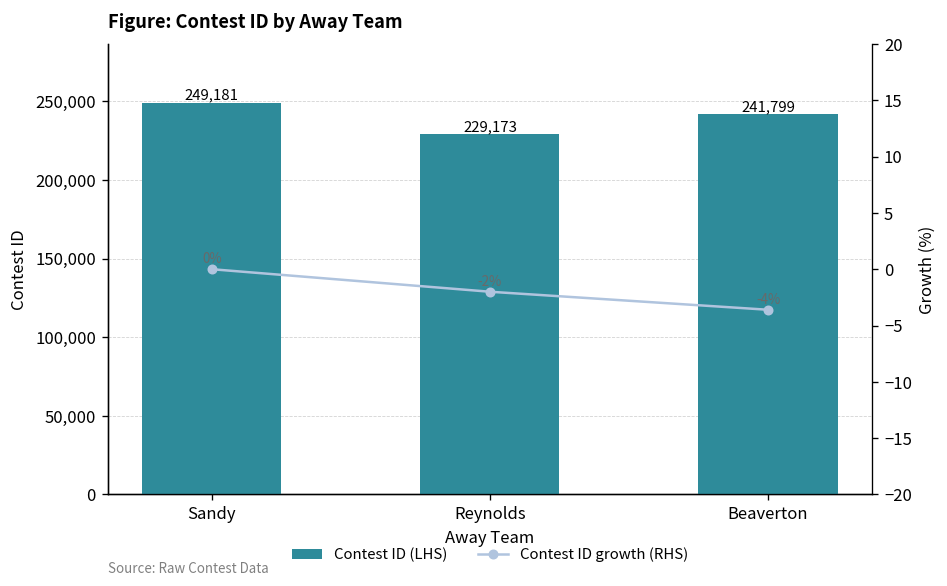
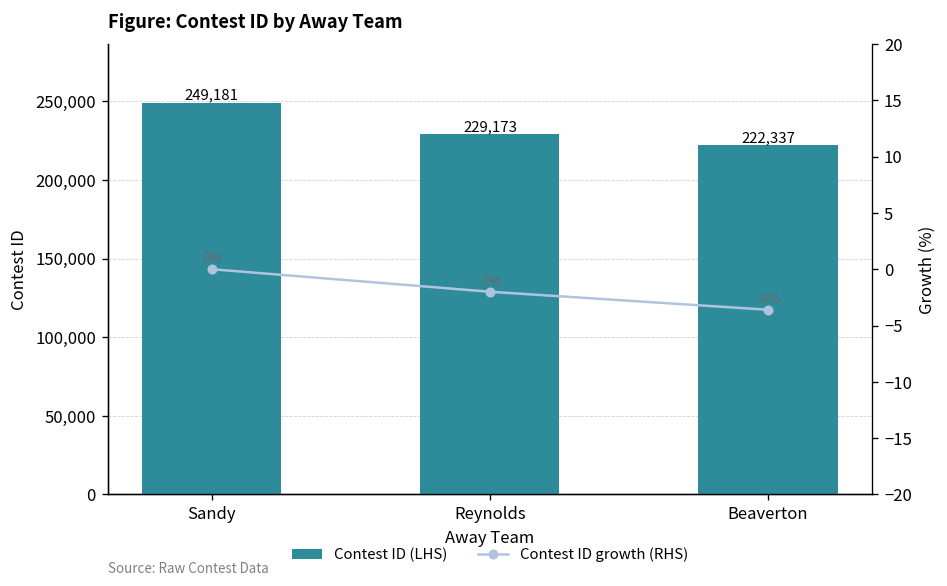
  {
    "Contest ID (LHS)": {
      "Sandy": "249,181",
      "Reynolds": "229,173",
-     "Beaverton": "241,799"
+     "Beaverton": "222,337"
    },
    "Contest ID growth (RHS)": {
      "Sandy": "0%",
      "Reynolds": "-2%",
      "Beaverton": "-4%"
    }
  }
